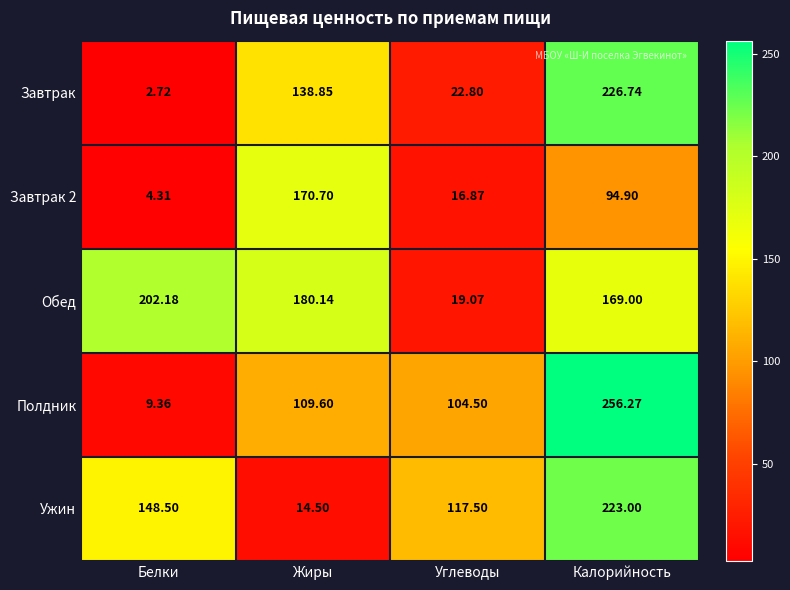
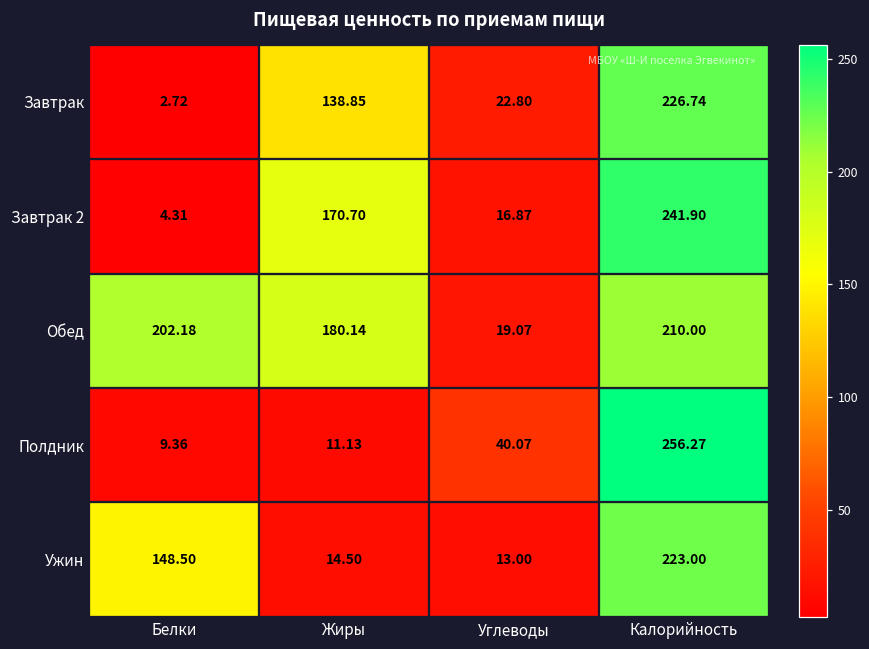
  {
    "Завтрак": {
      "Белки": 2.72,
      "Жиры": 138.85,
      "Углеводы": 22.80
    },
    "Завтрак 2": {
      "Белки": 4.31,
      "Жиры": 170.70,
      "Углеводы": 16.87,
-     "Калорийность": 94.90
+     "Калорийность": 241.90
    },
    "Обед": {
      "Белки": 202.18,
      "Жиры": 180.14,
      "Углеводы": 19.07,
-     "Калорийность": 169.00
+     "Калорийность": 210.00
    },
    "Полдник": {
      "Белки": 9.36,
-     "Жиры": 109.60,
-     "Углеводы": 104.50,
+     "Жиры": 11.13,
+     "Углеводы": 40.07,
      "Калорийность": 256.27
    },
    "Ужин": {
      "Белки": 148.50,
      "Жиры": 14.50,
-     "Углеводы": 117.50,
+     "Углеводы": 13.00,
      "Калорийность": 223.00
    }
  }
